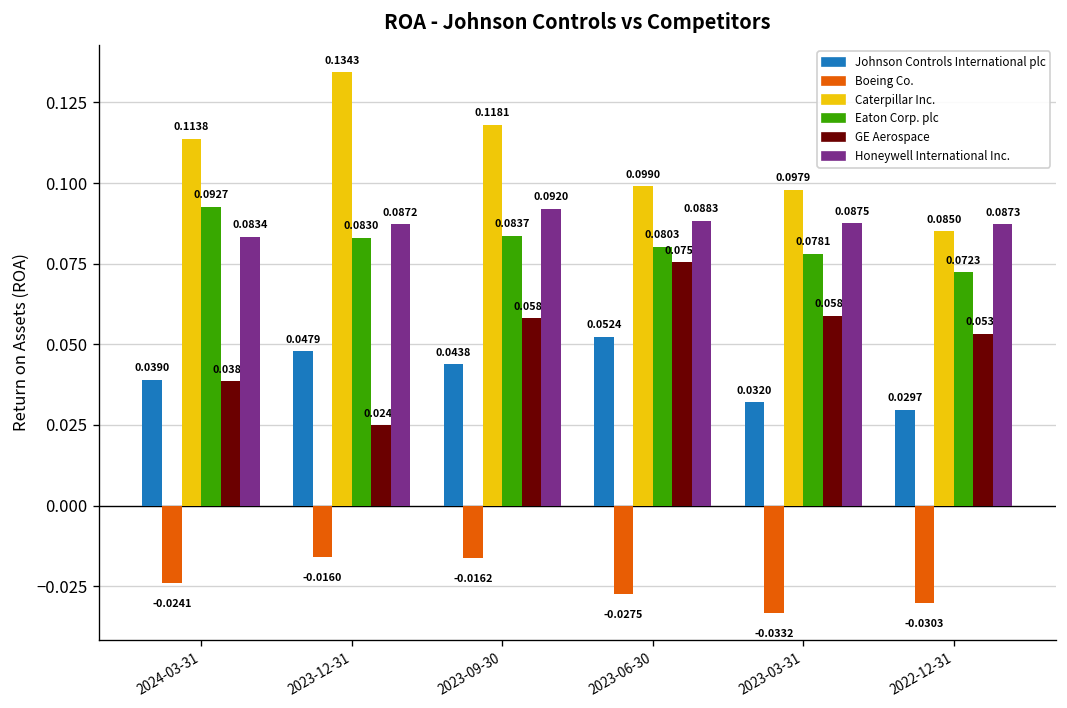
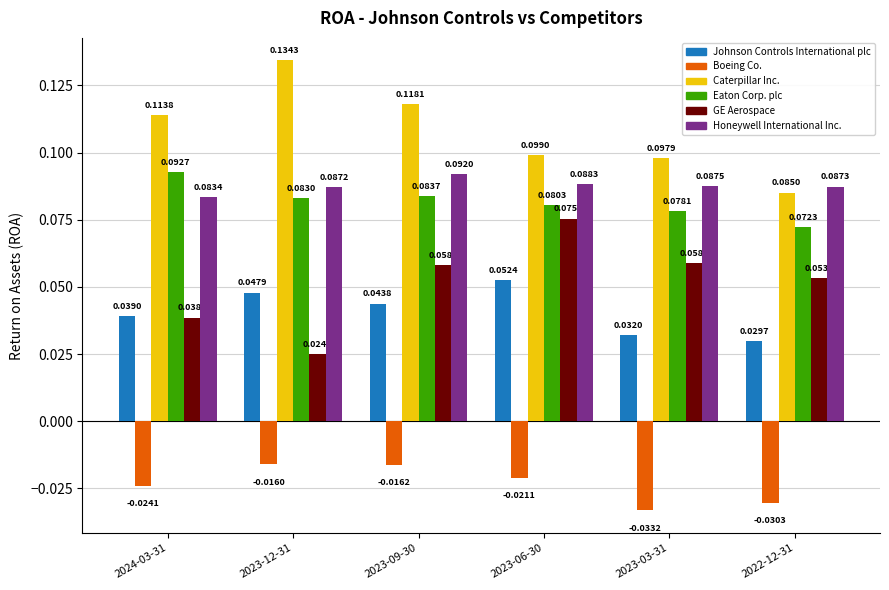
  {
    "Johnson Controls International plc": {
      "2024-03-31": 0.0390,
      "2023-12-31": 0.0479,
      "2023-09-30": 0.0438,
      "2023-06-30": 0.0524,
      "2023-03-31": 0.0320,
      "2022-12-31": 0.0297
    },
    "Boeing Co.": {
      "2024-03-31": -0.0241,
      "2023-12-31": -0.0160,
      "2023-09-30": -0.0162,
-     "2023-06-30": -0.0275,
+     "2023-06-30": -0.0211,
      "2023-03-31": -0.0332,
      "2022-12-31": -0.0303
    },
    "Caterpillar Inc.": {
      "2024-03-31": 0.1138,
      "2023-12-31": 0.1343,
      "2023-09-30": 0.1181,
      "2023-06-30": 0.0990,
      "2023-03-31": 0.0979,
      "2022-12-31": 0.0850
    },
    "Eaton Corp. plc": {
      "2024-03-31": 0.0927,
      "2023-12-31": 0.0830,
      "2023-09-30": 0.0837,
      "2023-06-30": 0.0803,
      "2023-03-31": 0.0781,
      "2022-12-31": 0.0723
    },
    "GE Aerospace": {
      "2024-03-31": 0.0385,
      "2023-12-31": 0.0249,
      "2023-09-30": 0.0581,
      "2023-06-30": 0.0754,
      "2023-03-31": 0.0589,
      "2022-12-31": 0.0533
    },
    "Honeywell International Inc.": {
      "2024-03-31": 0.0834,
      "2023-12-31": 0.0872,
      "2023-09-30": 0.0920,
      "2023-06-30": 0.0883,
      "2023-03-31": 0.0875,
      "2022-12-31": 0.0873
    }
  }
